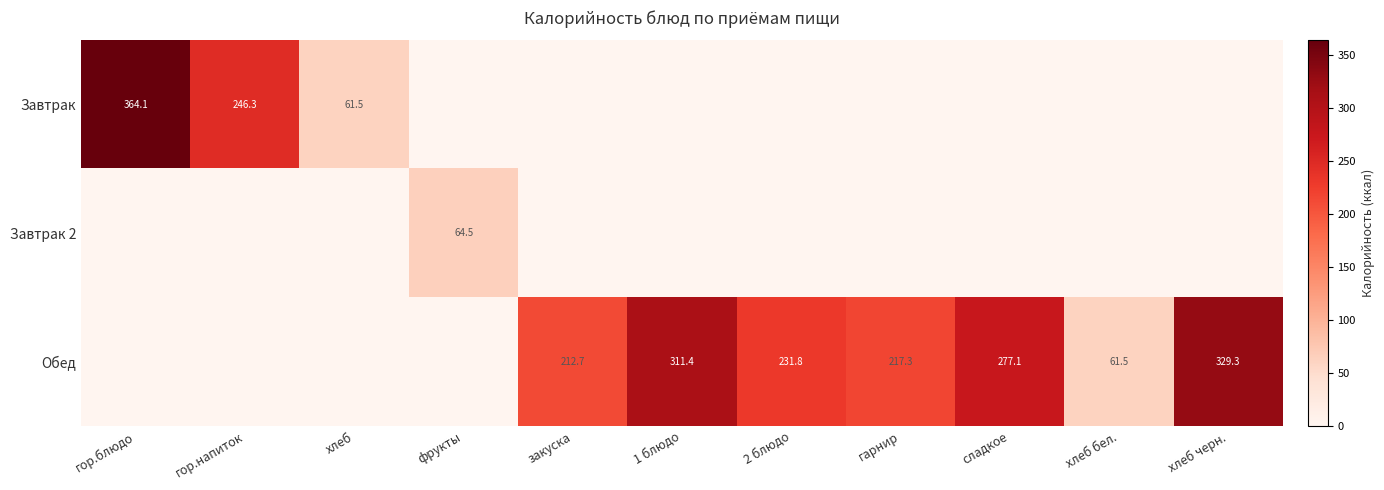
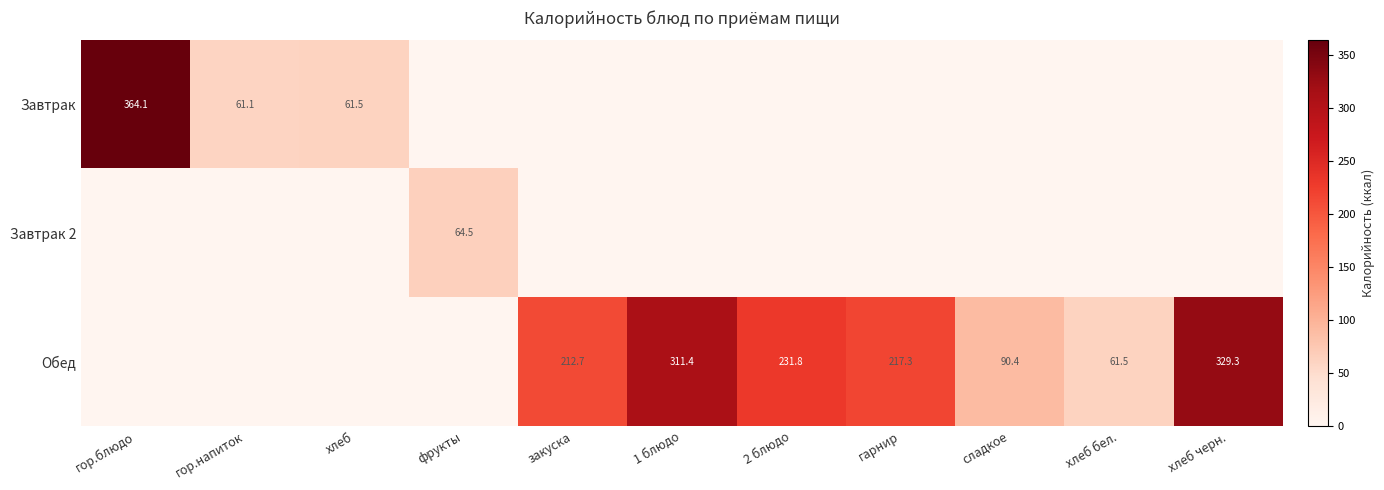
  {
    "Завтрак": {
      "гор.блюдо": 364.1,
-     "гор.напиток": 246.3,
+     "гор.напиток": 61.1,
      "хлеб": 61.5
    },
    "Завтрак 2": {
      "фрукты": 64.5
    },
    "Обед": {
      "закуска": 212.7,
      "1 блюдо": 311.4,
      "2 блюдо": 231.8,
      "гарнир": 217.3,
-     "сладкое": 277.1,
+     "сладкое": 90.4,
      "хлеб бел.": 61.5,
      "хлеб черн.": 329.3
    }
  }
